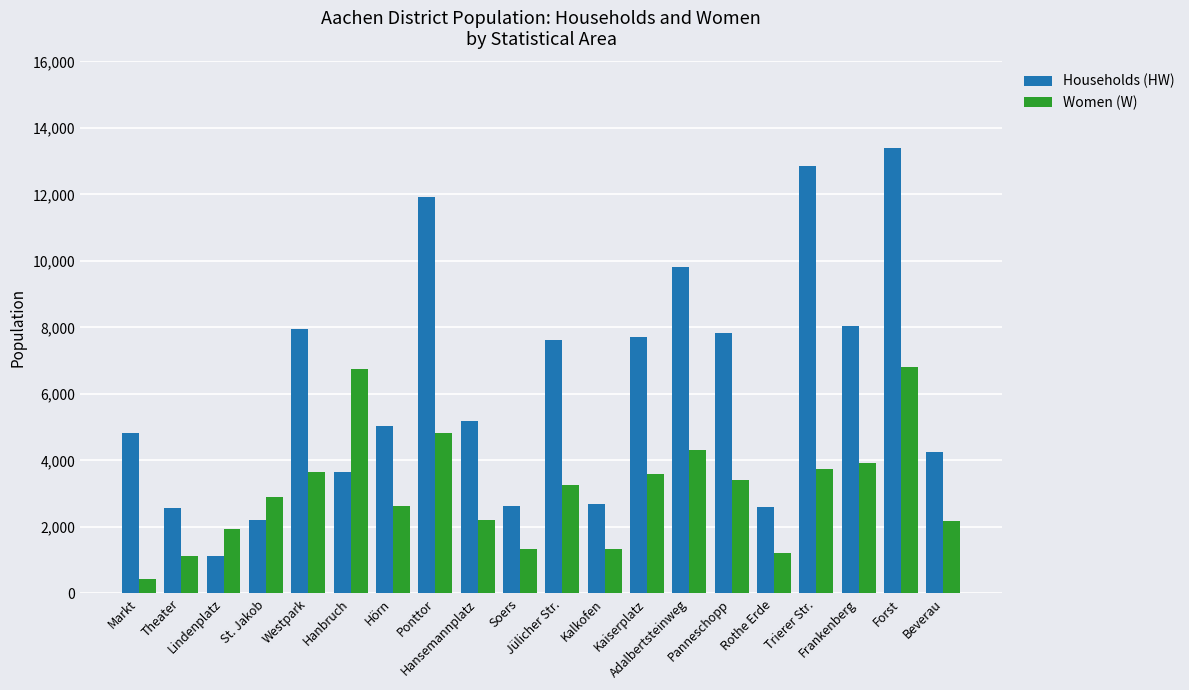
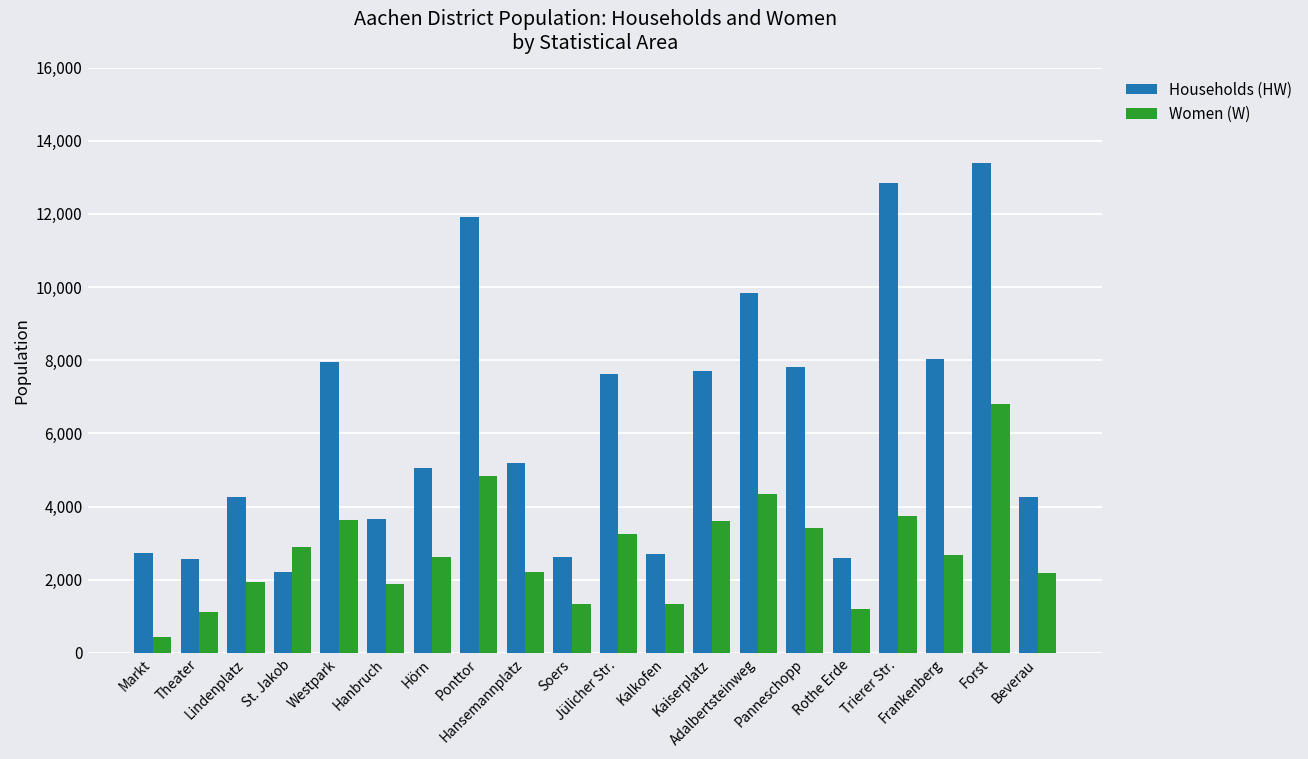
  {
    "Households (HW)": {
-     "Markt": "4,800",
+     "Markt": "2,700",
      "Theater": "2,600",
-     "Lindenplatz": "1,100",
+     "Lindenplatz": "4,300",
      "St. Jakob": "2,200",
      "Westpark": "8,000",
      "Hanbruch": "3,700",
      "Hörn": "5,000",
      "Ponttor": "11,900",
      "Hansemannplatz": "5,200",
      "Soers": "2,600",
      "Jülicher Str.": "7,600",
      "Kalkofen": "2,700",
      "Kaiserplatz": "7,700",
      "Adalbertsteinweg": "9,800",
      "Panneschopp": "7,800",
      "Rothe Erde": "2,600",
      "Trierer Str.": "12,800",
      "Frankenberg": "8,000",
      "Forst": "13,400",
      "Beverau": "4,300"
    },
    "Women (W)": {
      "Markt": "400",
      "Theater": "1,100",
      "Lindenplatz": "1,900",
      "St. Jakob": "2,900",
      "Westpark": "3,600",
-     "Hanbruch": "6,800",
+     "Hanbruch": "1,900",
      "Hörn": "2,600",
      "Ponttor": "4,800",
      "Hansemannplatz": "2,200",
      "Soers": "1,300",
      "Jülicher Str.": "3,300",
      "Kalkofen": "1,300",
      "Kaiserplatz": "3,600",
      "Adalbertsteinweg": "4,300",
      "Panneschopp": "3,400",
      "Rothe Erde": "1,200",
      "Trierer Str.": "3,700",
-     "Frankenberg": "3,900",
+     "Frankenberg": "2,700",
      "Forst": "6,800",
      "Beverau": "2,200"
    }
  }
